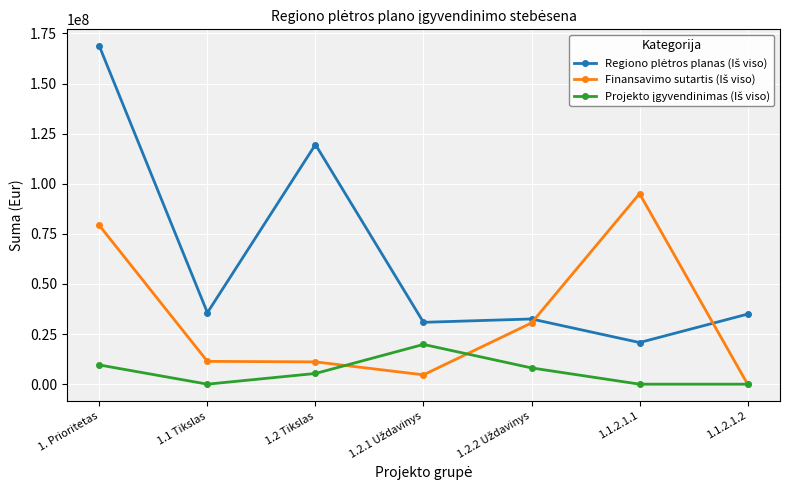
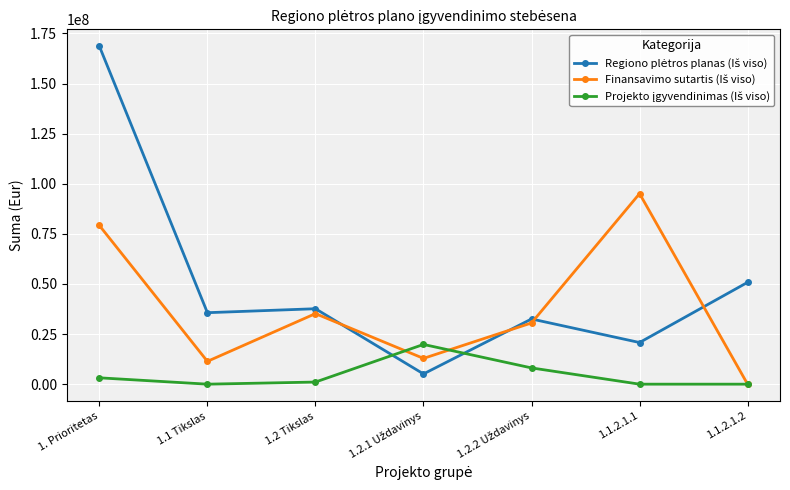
  {
    "Regiono plėtros planas (Iš viso)": {
      "1. Prioritetas": 169000000,
      "1.1 Tikslas": 36000000,
-     "1.2 Tikslas": 120000000,
-     "1.2.1 Uždavinys": 31000000,
+     "1.2 Tikslas": 38000000,
+     "1.2.1 Uždavinys": 5000000,
      "1.2.2 Uždavinys": 33000000,
      "1.1.2.1.1": 21000000,
-     "1.1.2.1.2": 35000000
+     "1.1.2.1.2": 51000000
    },
    "Finansavimo sutartis (Iš viso)": {
      "1. Prioritetas": 79000000,
      "1.1 Tikslas": 11000000,
-     "1.2 Tikslas": 11000000,
-     "1.2.1 Uždavinys": 5000000,
+     "1.2 Tikslas": 35000000,
+     "1.2.1 Uždavinys": 13000000,
      "1.2.2 Uždavinys": 31000000,
      "1.1.2.1.1": 95000000
    },
    "Projekto įgyvendinimas (Iš viso)": {
-     "1. Prioritetas": 10000000,
+     "1. Prioritetas": 3000000,
      "1.1 Tikslas": 0,
-     "1.2 Tikslas": 5000000,
+     "1.2 Tikslas": 1000000,
      "1.2.1 Uždavinys": 20000000,
      "1.2.2 Uždavinys": 8000000,
      "1.1.2.1.1": 0
    }
  }
